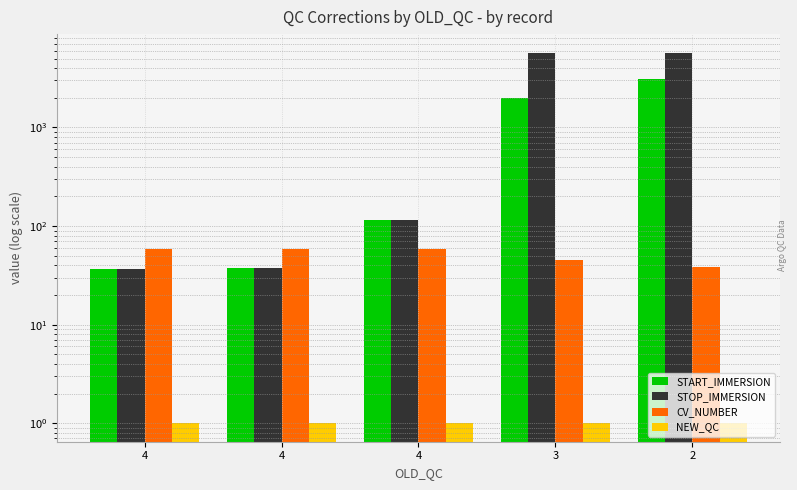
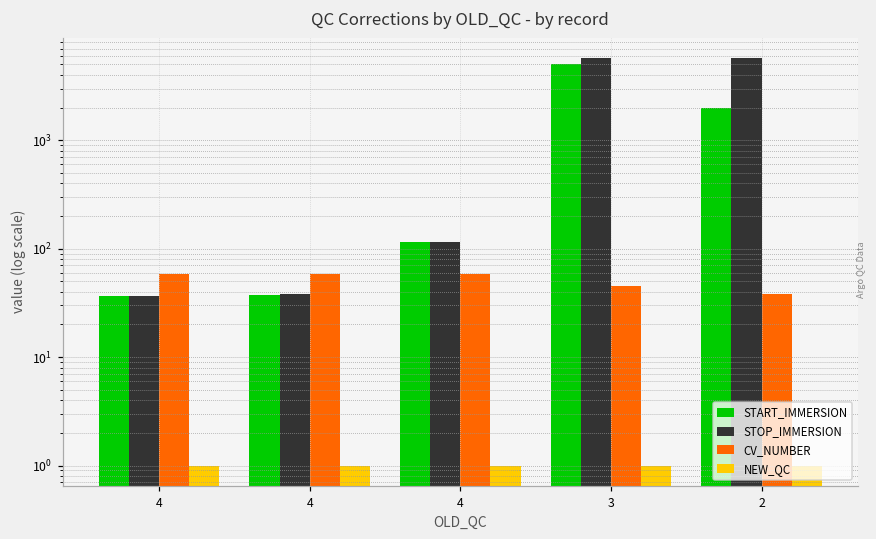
  {
    "START_IMMERSION": {
-     "3": 2000,
-     "2": 3100
+     "3": 5000,
+     "2": 2000
    },
    "STOP_IMMERSION": {
      "3": 6000,
      "2": 6000
    },
    "CV_NUMBER": {
      "3": 50,
      "2": 38
    },
    "NEW_QC": {
      "3": 1
    }
  }
